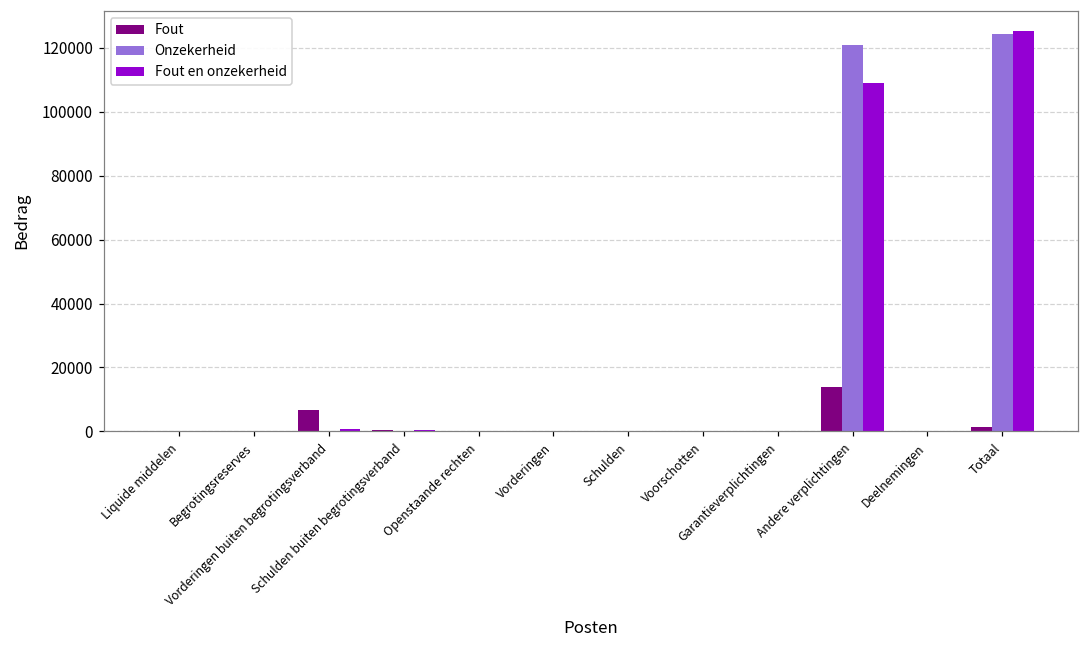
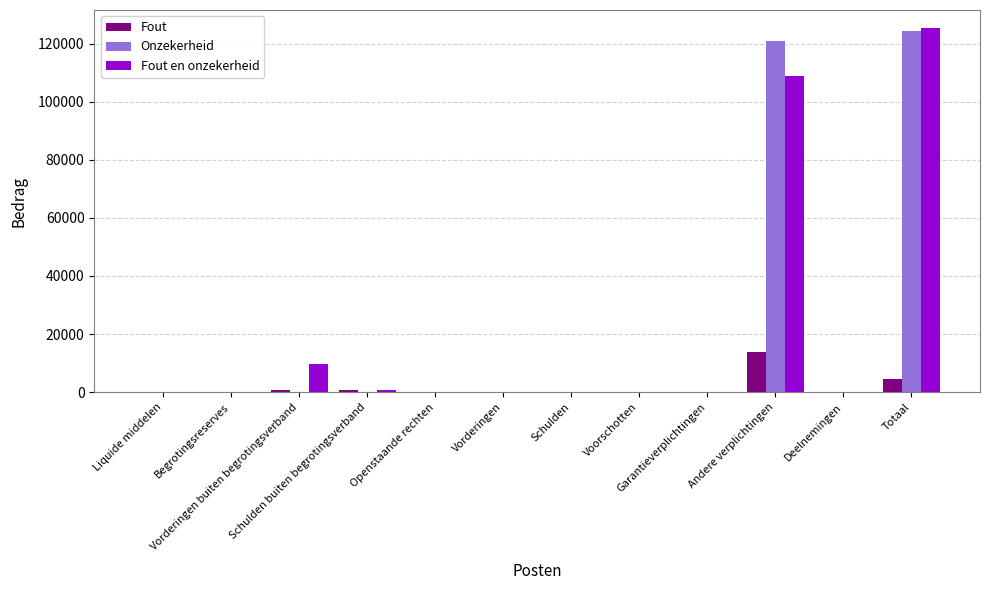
  {
    "Fout": {
      "Liquide middelen": 0,
      "Begrotingsreserves": 0,
-     "Vorderingen buiten begrotingsverband": 7000,
+     "Vorderingen buiten begrotingsverband": 1000,
      "Openstaande rechten": 0,
      "Vorderingen": 0,
      "Schulden": 0,
      "Voorschotten": 0,
      "Garantieverplichtingen": 0,
      "Andere verplichtingen": 14000,
      "Deelnemingen": 0,
-     "Totaal": 1000
+     "Totaal": 4000
    },
    "Onzekerheid": {
      "Liquide middelen": 0,
      "Begrotingsreserves": 0,
      "Vorderingen buiten begrotingsverband": 0,
      "Schulden buiten begrotingsverband": 0,
      "Openstaande rechten": 0,
      "Vorderingen": 0,
      "Schulden": 0,
      "Voorschotten": 0,
      "Garantieverplichtingen": 0,
      "Andere verplichtingen": 121000,
      "Deelnemingen": 0,
      "Totaal": 124000
    },
    "Fout en onzekerheid": {
      "Liquide middelen": 0,
      "Begrotingsreserves": 0,
-     "Vorderingen buiten begrotingsverband": 1000,
+     "Vorderingen buiten begrotingsverband": 10000,
      "Openstaande rechten": 0,
      "Vorderingen": 0,
      "Schulden": 0,
      "Voorschotten": 0,
      "Garantieverplichtingen": 0,
      "Andere verplichtingen": 109000,
      "Deelnemingen": 0,
      "Totaal": 125000
    }
  }
